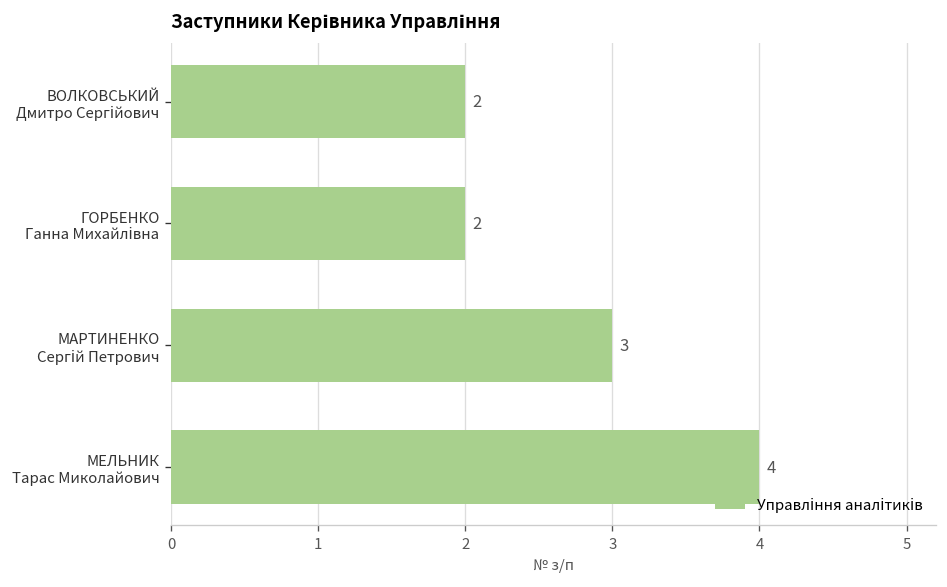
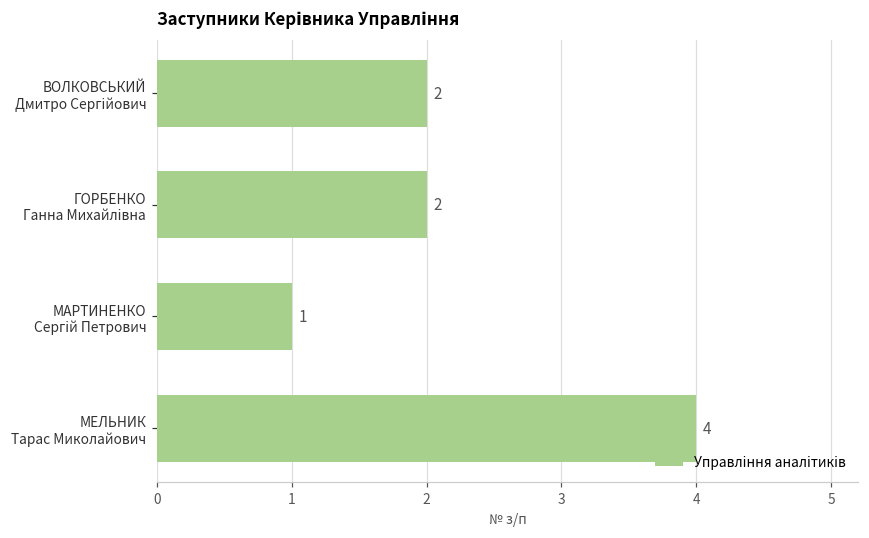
  {
    "ВОЛКОВСЬКИЙ Дмитро Сергійович": 2,
    "ГОРБЕНКО Ганна Михайлівна": 2,
-   "МАРТИНЕНКО Сергій Петрович": 3,
+   "МАРТИНЕНКО Сергій Петрович": 1,
    "МЕЛЬНИК Тарас Миколайович": 4
  }
